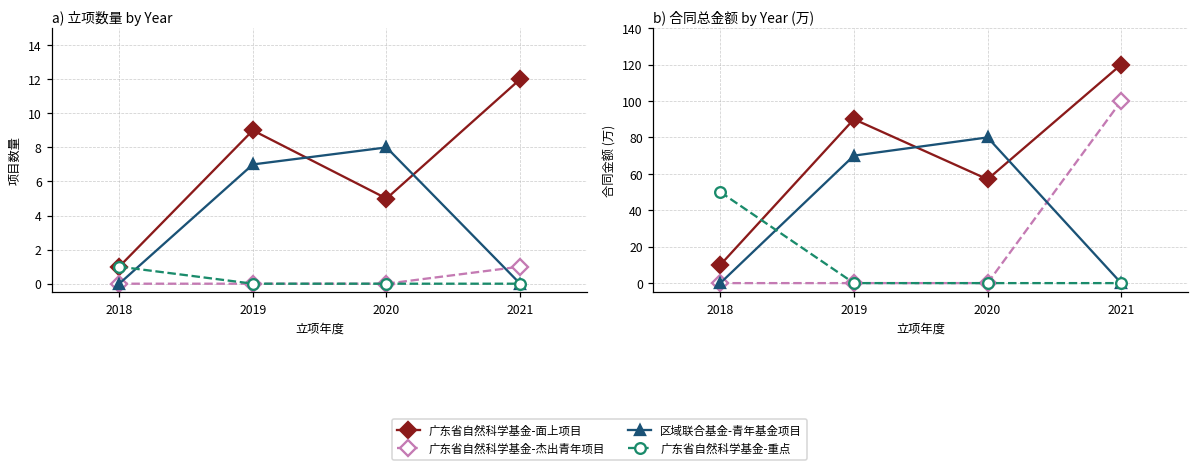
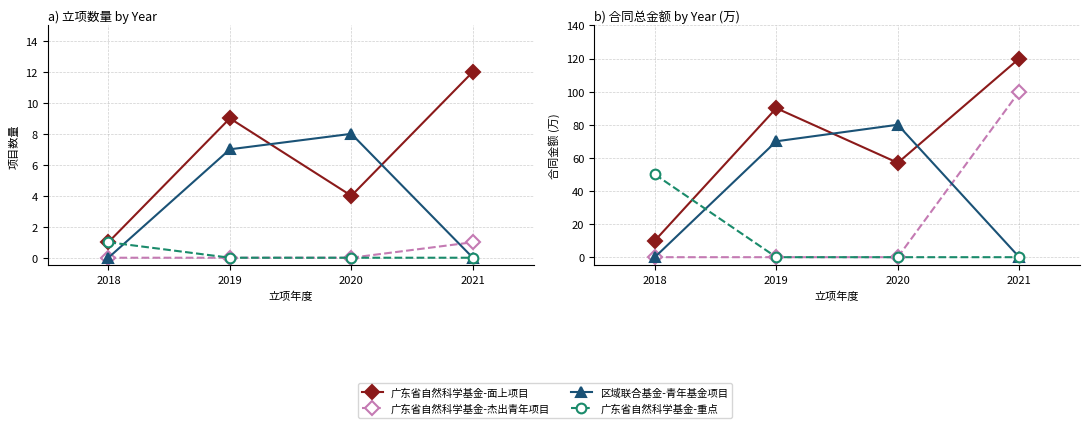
  {
    "a) 立项数量 by Year": {
      "广东省自然科学基金-面上项目": {
        "2019": 9,
-       "2020": 5,
+       "2020": 4,
        "2021": 12
      },
      "广东省自然科学基金-杰出青年项目": {
        "2021": 1
      }
    },
    "b) 合同总金额 by Year (万)": {
      "广东省自然科学基金-面上项目": {
        "2018": 10,
        "2019": 90,
        "2020": 57,
        "2021": 120
      },
      "广东省自然科学基金-杰出青年项目": {
        "2021": 100
      }
    }
  }
